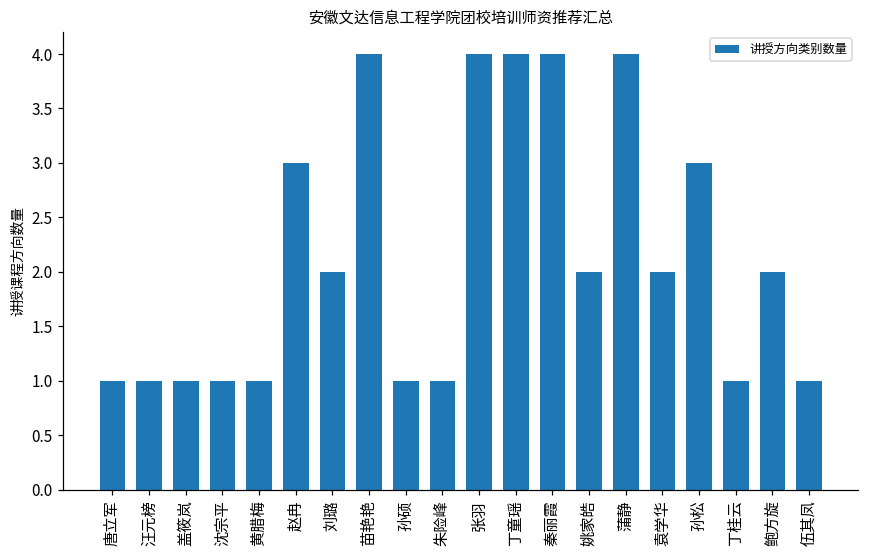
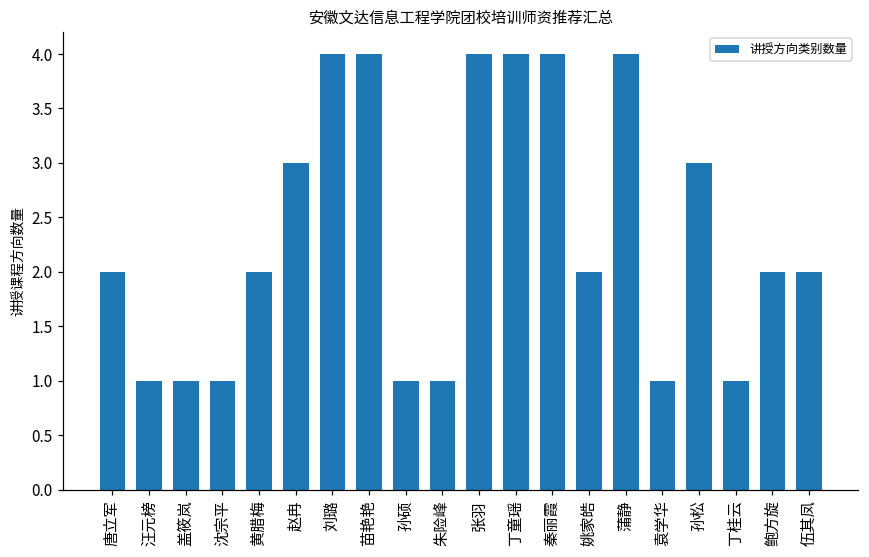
  {
-   "唐立军": 1,
+   "唐立军": 2,
    "汪元榜": 1,
    "盖筱岚": 1,
    "沈宗平": 1,
-   "黄腊梅": 1,
+   "黄腊梅": 2,
    "赵冉": 3,
-   "刘璐": 2,
+   "刘璐": 4,
    "苗艳艳": 4,
    "孙硕": 1,
    "朱险峰": 1,
    "张羽": 4,
    "丁童瑶": 4,
    "秦丽霞": 4,
    "姚家皓": 2,
    "蒲静": 4,
-   "袁学华": 2,
+   "袁学华": 1,
    "孙松": 3,
    "丁桂云": 1,
    "鲍方旋": 2,
-   "伍其凤": 1
+   "伍其凤": 2
  }
